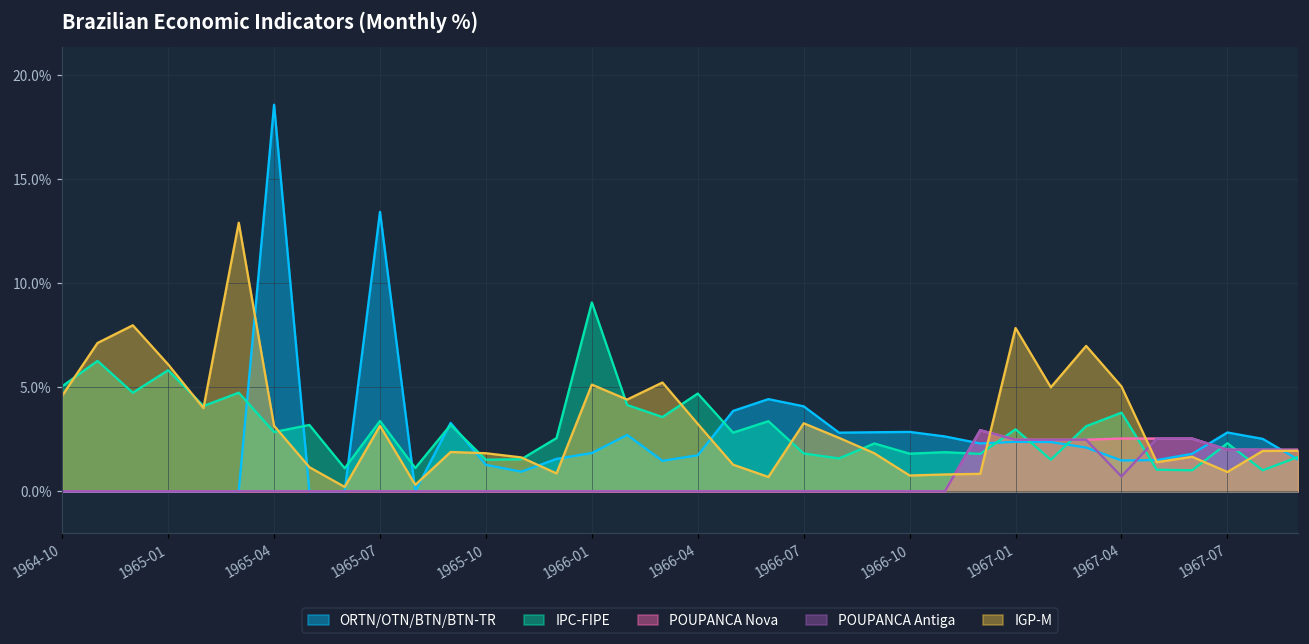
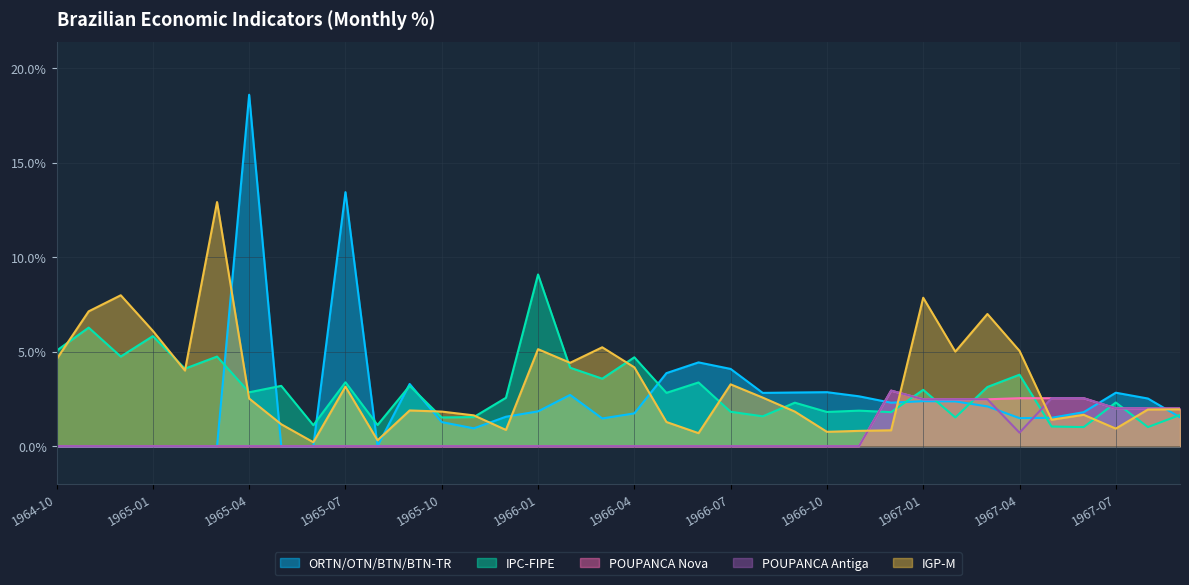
  {
    "POUPANCA Nova": {
      "1967-04": "2.5%"
    },
    "POUPANCA Antiga": {
      "1967-04": "0.7%"
    },
    "IGP-M": {
      "1964-10": "4.6%",
      "1965-01": "6.1%",
-     "1965-04": "3.2%",
+     "1965-04": "2.5%",
      "1965-07": "3.2%",
      "1965-10": "1.8%",
      "1966-01": "5.1%",
-     "1966-04": "3.2%",
+     "1966-04": "4.2%",
      "1966-07": "3.3%",
      "1966-10": "0.8%",
      "1967-01": "7.9%",
      "1967-04": "5.0%",
      "1967-07": "0.9%"
    }
  }
